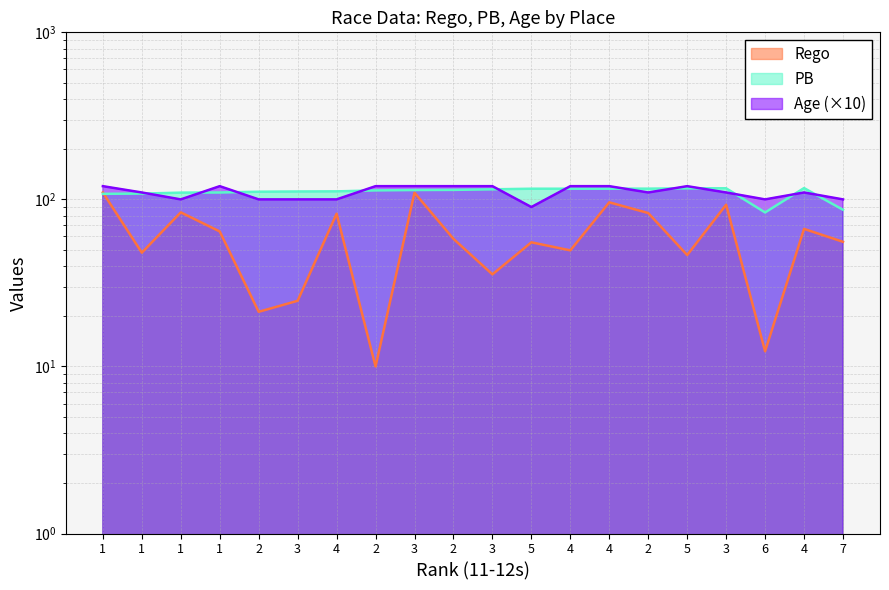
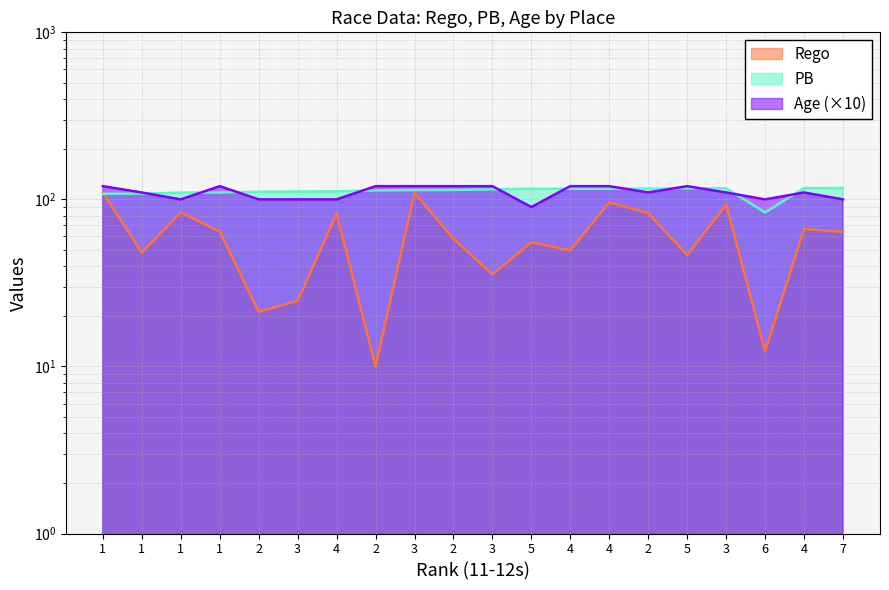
  {
    "Rego": {
      "6": 12,
-     "7": 56
+     "7": 64
    },
    "PB": {
      "6": 80,
-     "7": 90
+     "7": 120
    },
    "Age (×10)": {
      "6": 100,
      "7": 100
    }
  }
